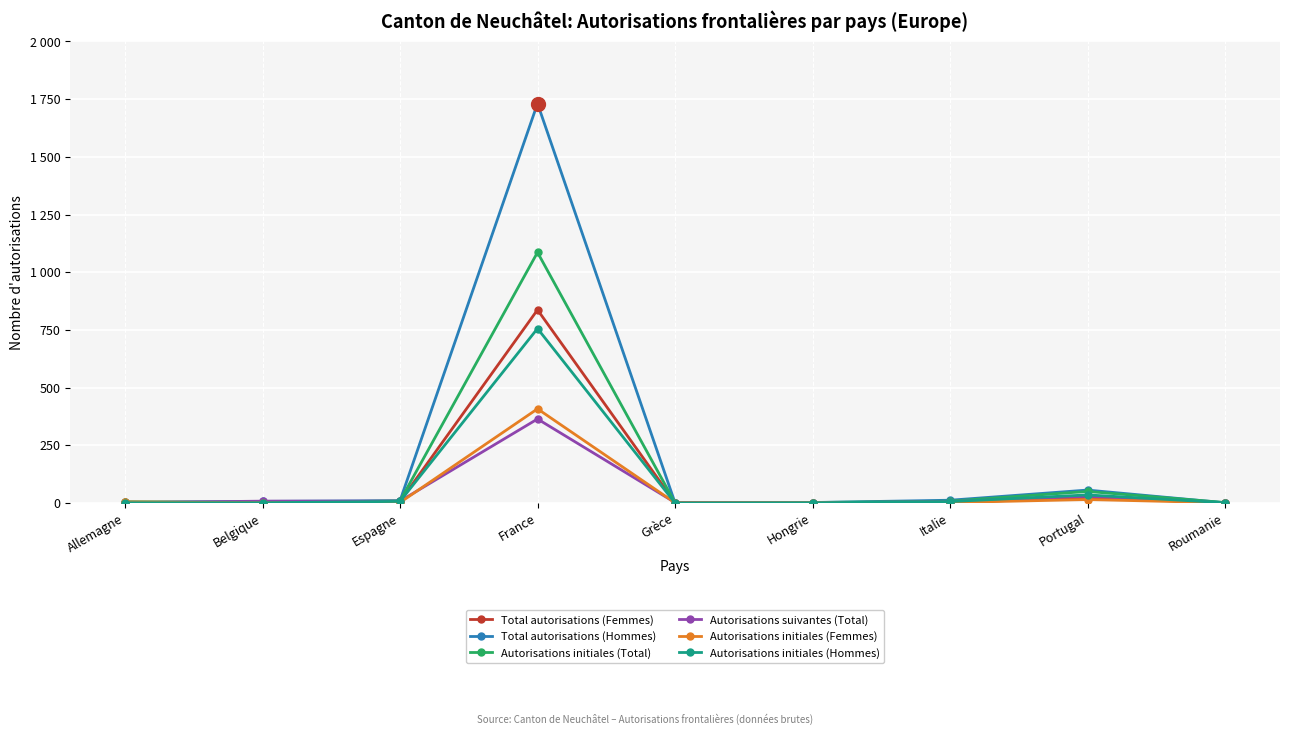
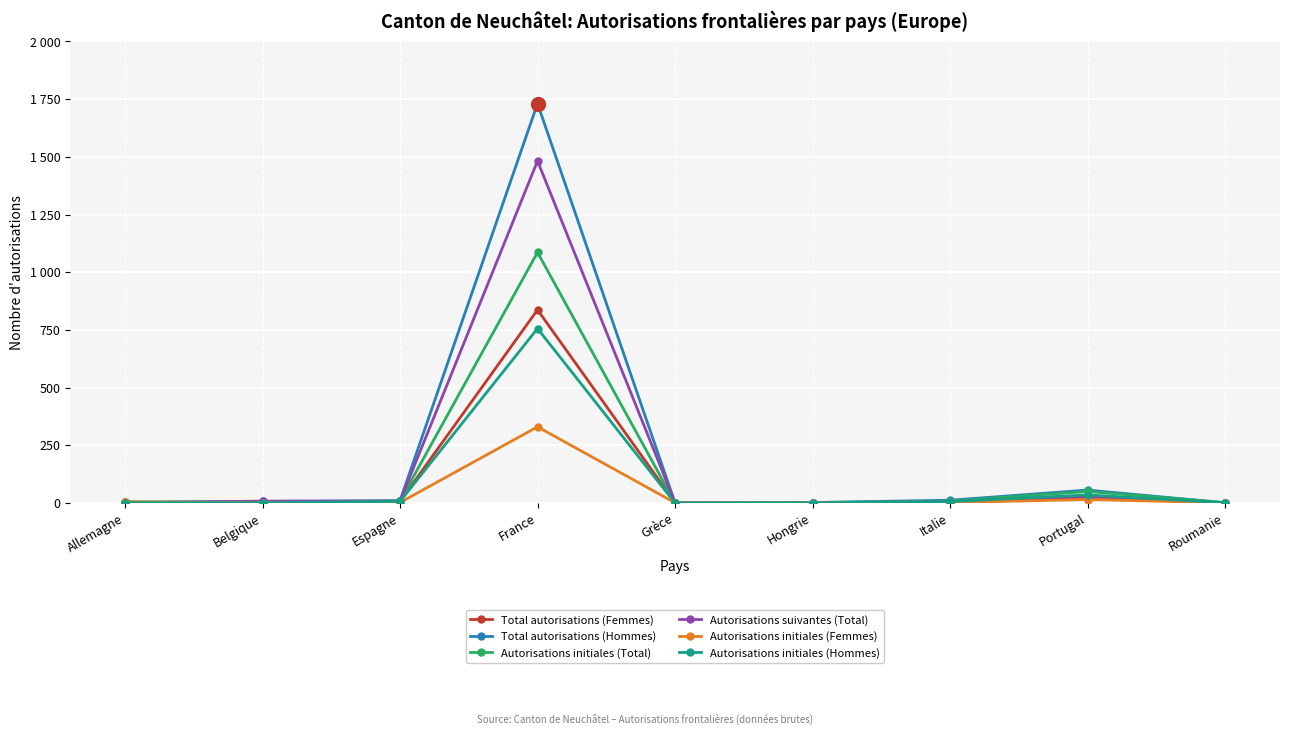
  {
    "Autorisations suivantes (Total)": {
-     "France": 360
+     "France": 1480
    },
    "Autorisations initiales (Femmes)": {
-     "France": 410
+     "France": 330
    }
  }
